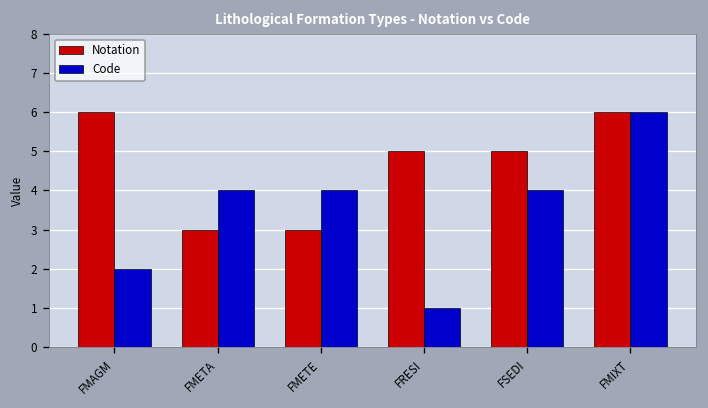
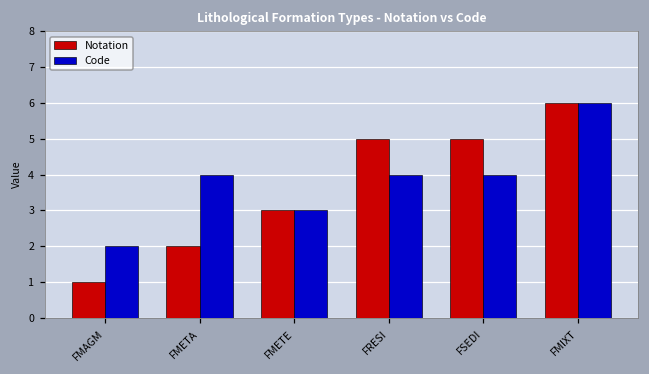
  {
    "Notation": {
-     "FMAGM": 6,
-     "FMETA": 3,
+     "FMAGM": 1,
+     "FMETA": 2,
      "FMETE": 3,
      "FRESI": 5,
      "FSEDI": 5,
      "FMIXT": 6
    },
    "Code": {
      "FMAGM": 2,
      "FMETA": 4,
-     "FMETE": 4,
-     "FRESI": 1,
+     "FMETE": 3,
+     "FRESI": 4,
      "FSEDI": 4,
      "FMIXT": 6
    }
  }
